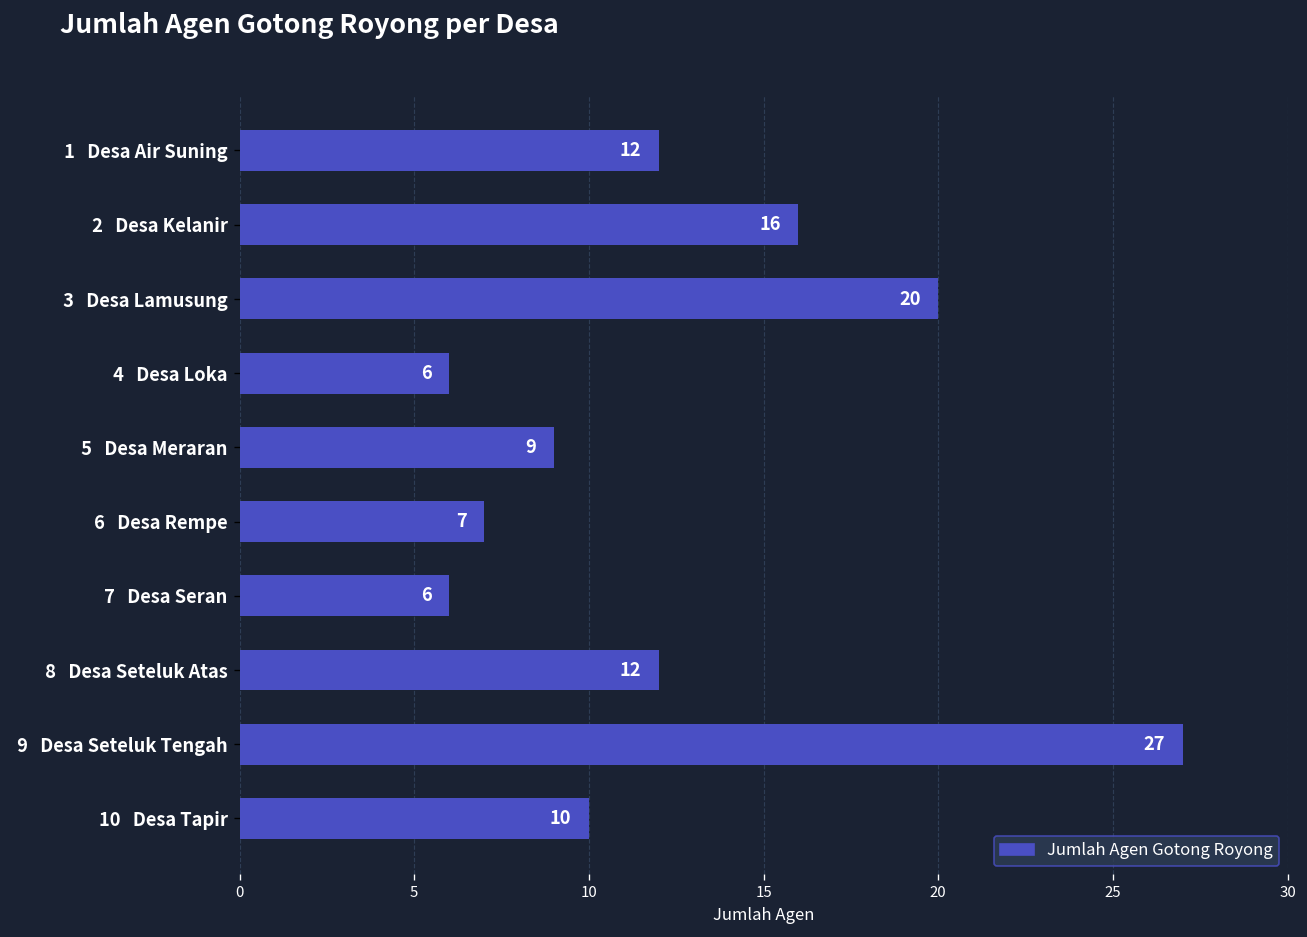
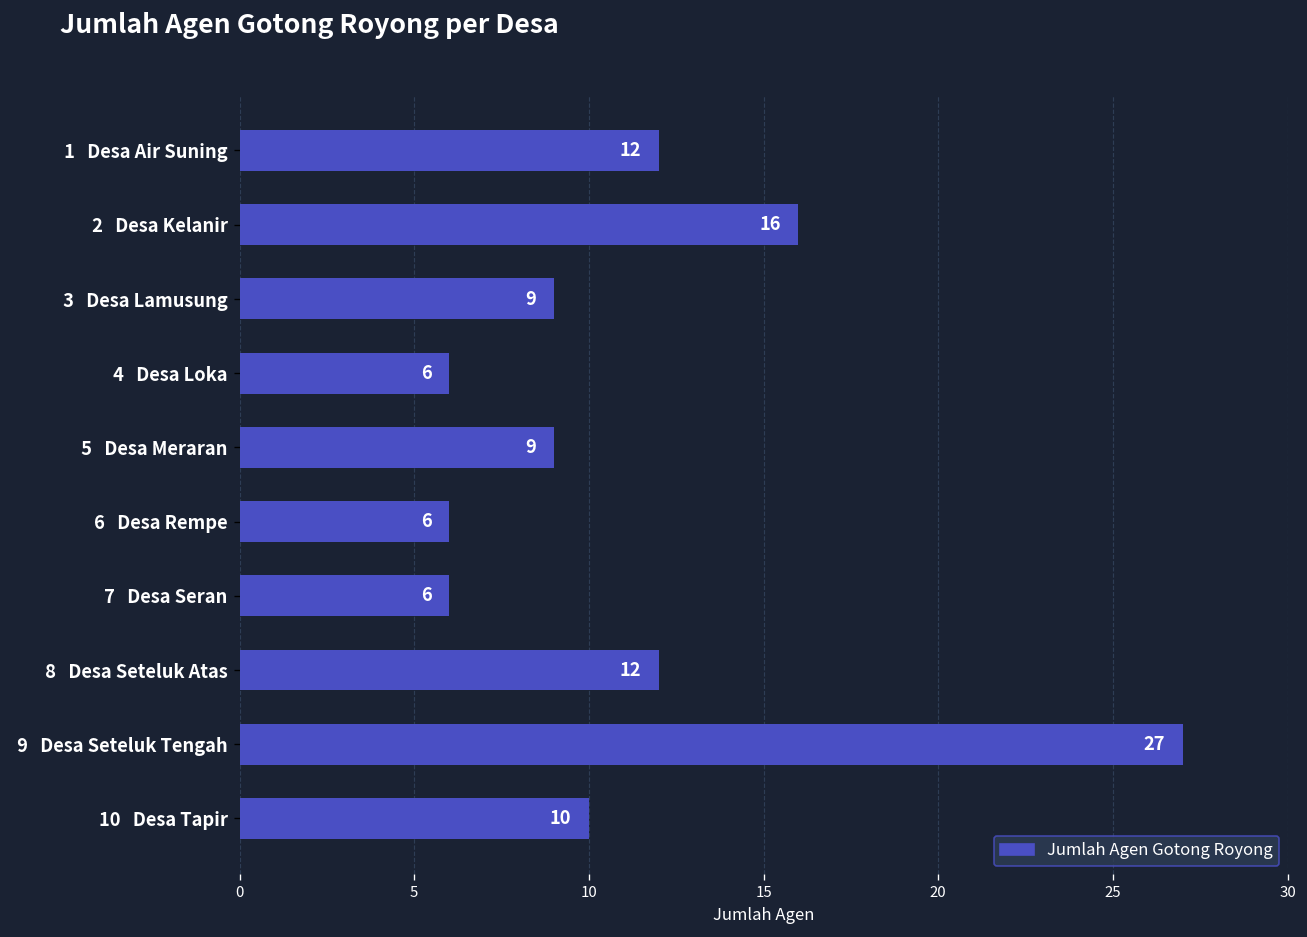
  {
    "1 Desa Air Suning": 12,
    "2 Desa Kelanir": 16,
-   "3 Desa Lamusung": 20,
+   "3 Desa Lamusung": 9,
    "4 Desa Loka": 6,
    "5 Desa Meraran": 9,
-   "6 Desa Rempe": 7,
+   "6 Desa Rempe": 6,
    "7 Desa Seran": 6,
    "8 Desa Seteluk Atas": 12,
    "9 Desa Seteluk Tengah": 27,
    "10 Desa Tapir": 10
  }
